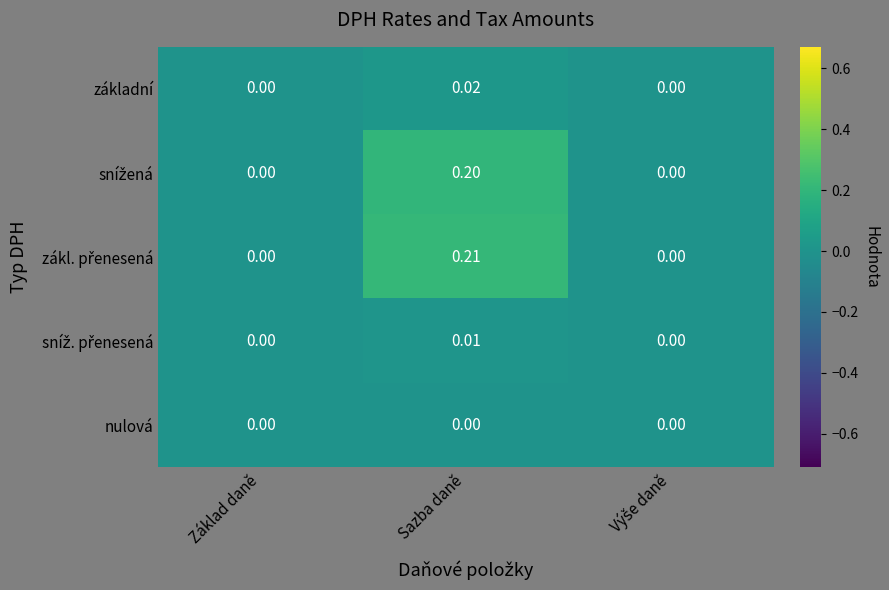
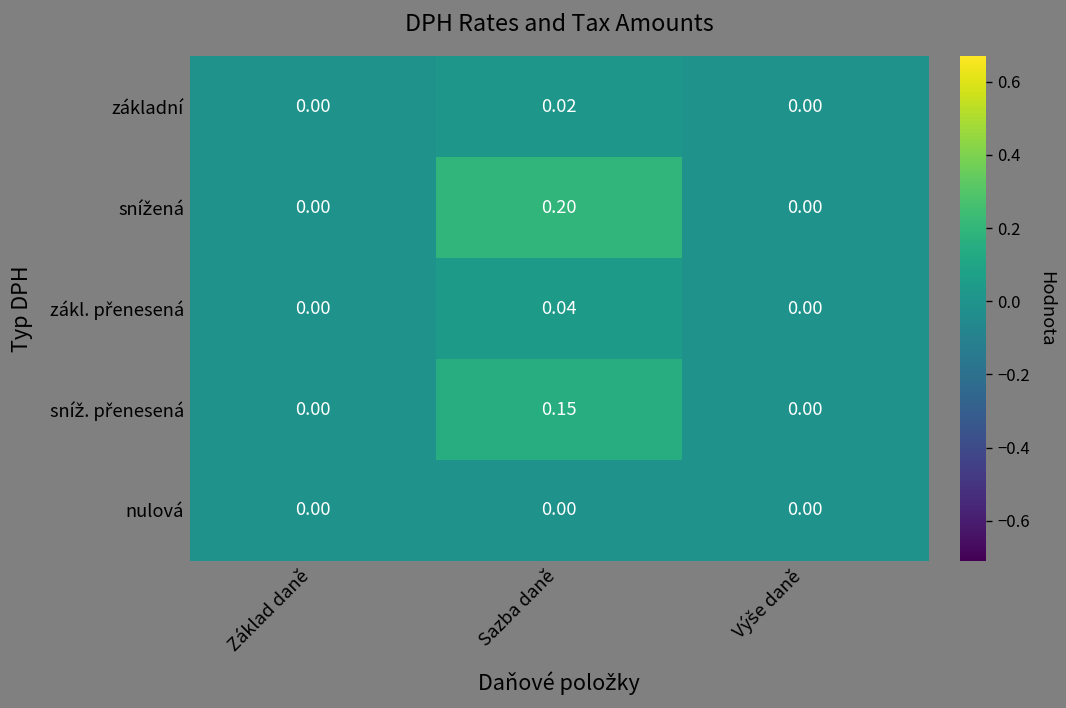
  {
    "základní": {
      "Základ daně": 0.00,
      "Sazba daně": 0.02,
      "Výše daně": 0.00
    },
    "snížená": {
      "Základ daně": 0.00,
      "Sazba daně": 0.20,
      "Výše daně": 0.00
    },
    "zákl. přenesená": {
      "Základ daně": 0.00,
-     "Sazba daně": 0.21,
+     "Sazba daně": 0.04,
      "Výše daně": 0.00
    },
    "sníž. přenesená": {
      "Základ daně": 0.00,
-     "Sazba daně": 0.01,
+     "Sazba daně": 0.15,
      "Výše daně": 0.00
    },
    "nulová": {
      "Základ daně": 0.00,
      "Sazba daně": 0.00,
      "Výše daně": 0.00
    }
  }
